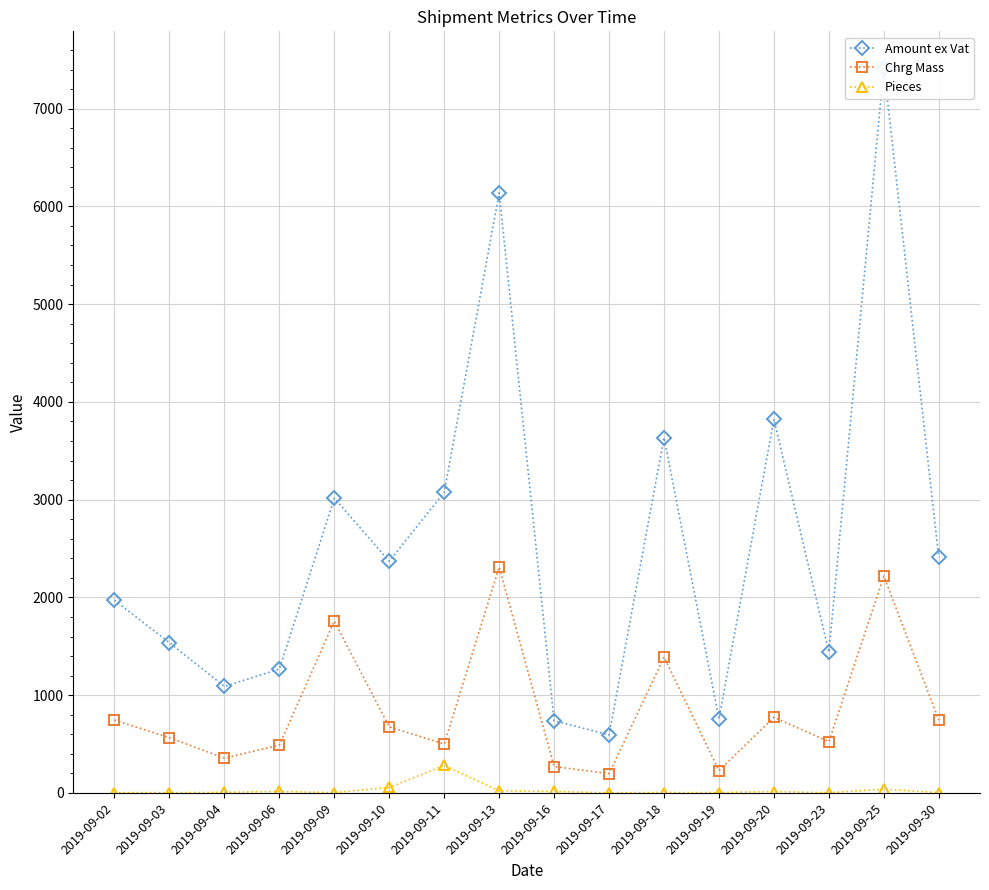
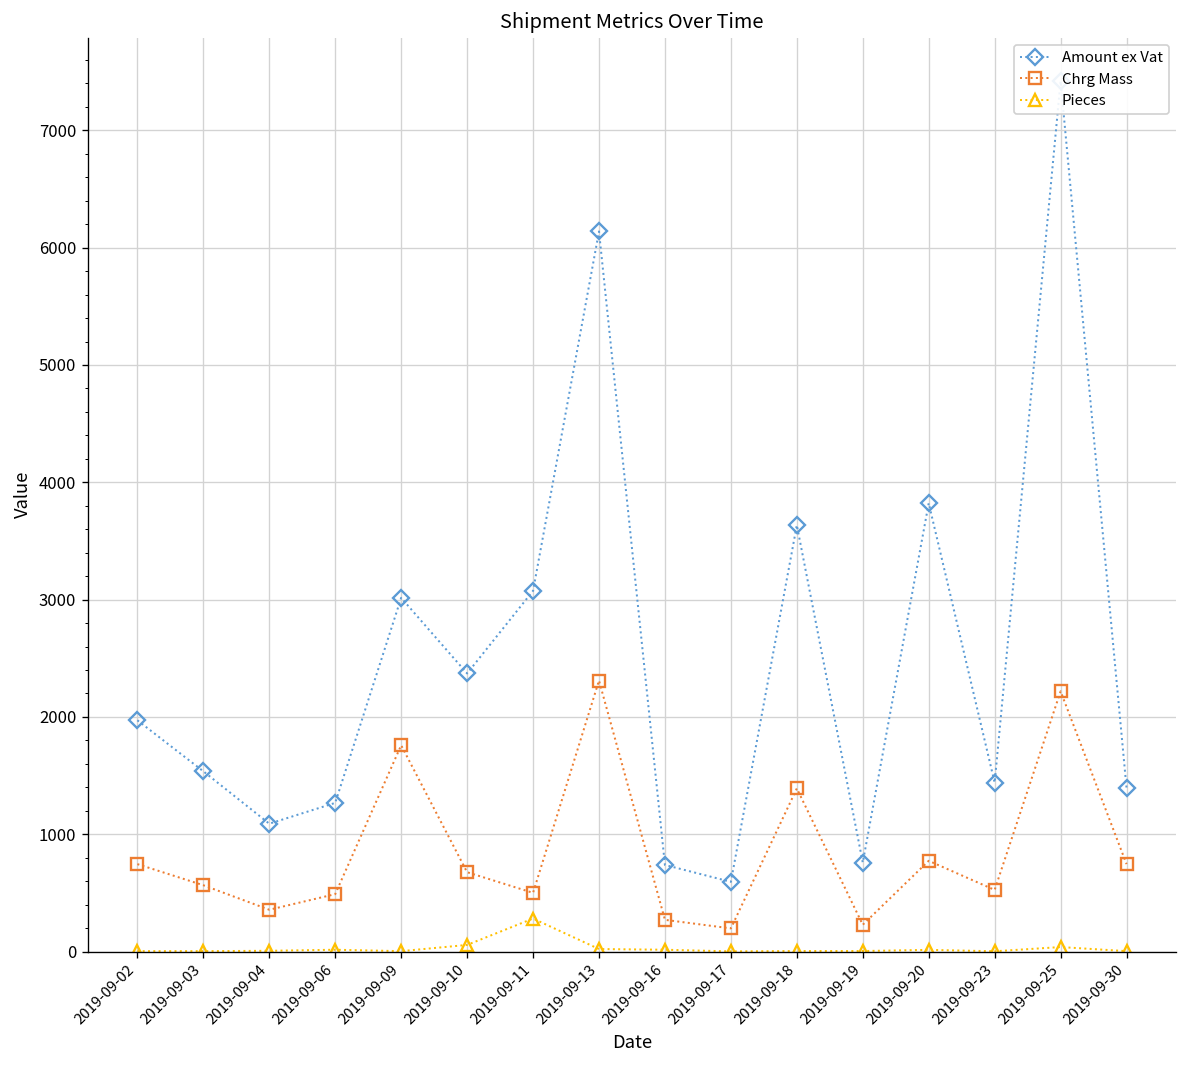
  {
    "Amount ex Vat": {
      "2019-09-02": 2000,
      "2019-09-03": 1500,
      "2019-09-04": 1100,
      "2019-09-06": 1300,
      "2019-09-09": 3000,
      "2019-09-10": 2400,
      "2019-09-11": 3100,
      "2019-09-13": 6100,
      "2019-09-16": 700,
      "2019-09-17": 600,
      "2019-09-18": 3600,
      "2019-09-19": 800,
      "2019-09-20": 3800,
      "2019-09-23": 1400,
-     "2019-09-30": 2400
+     "2019-09-30": 1400
    },
    "Chrg Mass": {
      "2019-09-02": 700,
      "2019-09-03": 600,
      "2019-09-04": 400,
      "2019-09-06": 500,
      "2019-09-09": 1800,
      "2019-09-10": 700,
      "2019-09-11": 500,
      "2019-09-13": 2300,
      "2019-09-16": 300,
      "2019-09-17": 200,
      "2019-09-18": 1400,
      "2019-09-19": 200,
      "2019-09-20": 800,
      "2019-09-23": 500,
      "2019-09-25": 2200,
      "2019-09-30": 700
    },
    "Pieces": {
      "2019-09-02": 0,
      "2019-09-03": 0,
      "2019-09-04": 0,
      "2019-09-06": 0,
      "2019-09-09": 0,
      "2019-09-10": 100,
      "2019-09-11": 300,
      "2019-09-13": 0,
      "2019-09-16": 0,
      "2019-09-17": 0,
      "2019-09-18": 0,
      "2019-09-19": 0,
      "2019-09-20": 0,
      "2019-09-23": 0,
      "2019-09-25": 0,
      "2019-09-30": 0
    }
  }
